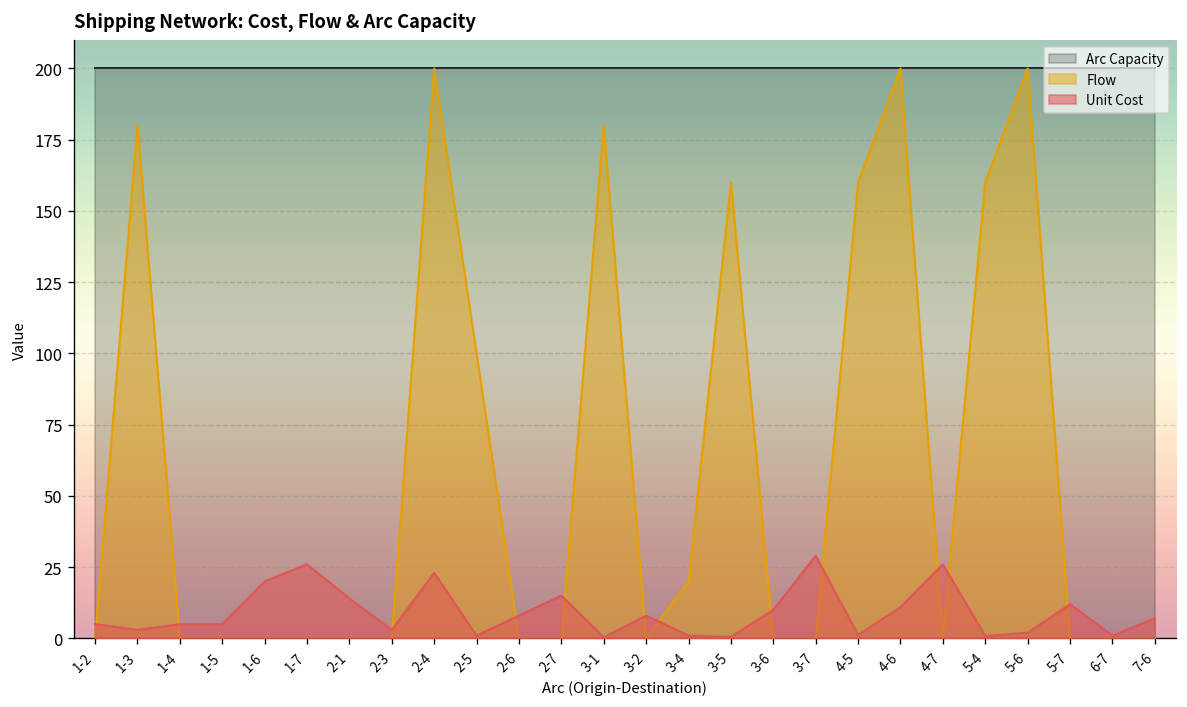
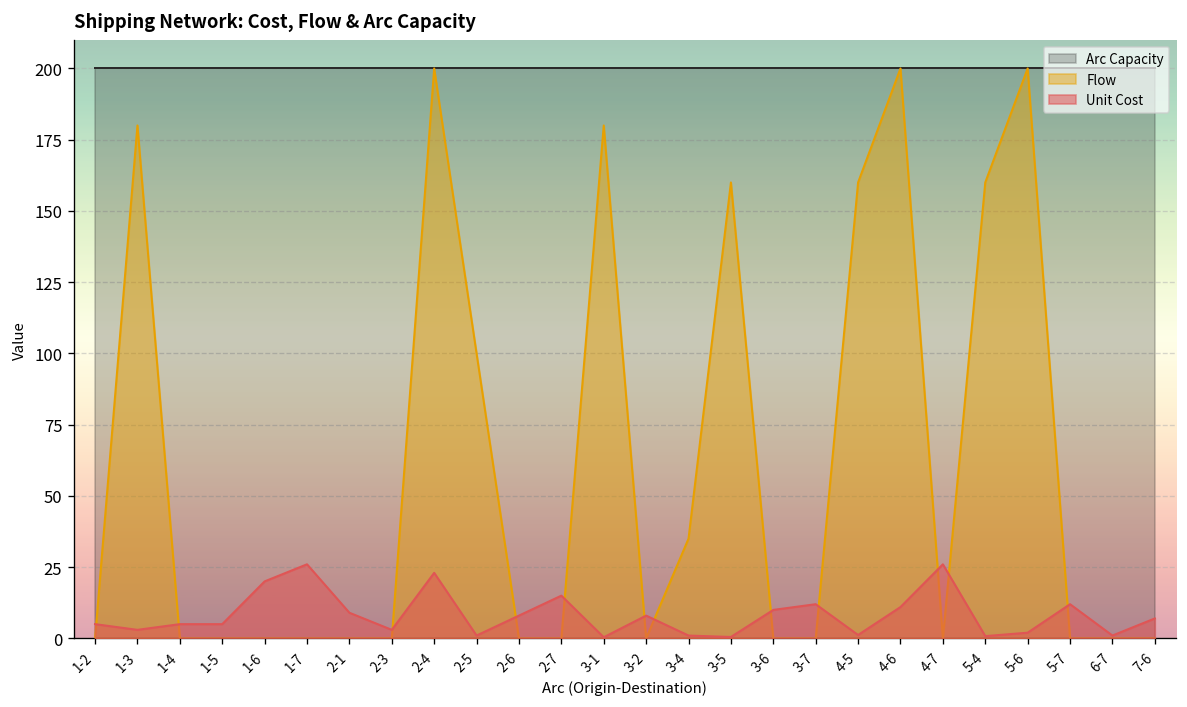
  {
    "Arc Capacity": {
      "1-2": 200,
      "1-3": 200,
      "1-4": 200,
      "1-5": 200,
      "1-6": 200,
      "1-7": 200,
      "2-1": 200,
      "2-3": 200,
      "2-5": 200,
      "2-6": 200,
      "2-7": 200,
      "3-1": 200,
      "3-2": 200,
      "3-4": 200,
      "3-5": 200,
      "3-6": 200,
      "3-7": 200,
      "4-5": 200,
      "4-7": 200,
      "5-4": 200
    },
    "Flow": {
      "1-2": 0,
      "1-3": 180,
      "1-4": 0,
      "1-5": 0,
      "1-6": 0,
      "1-7": 0,
      "2-1": 0,
      "2-3": 0,
      "2-5": 100,
      "2-6": 0,
      "2-7": 0,
      "3-1": 180,
      "3-2": 0,
-     "3-4": 20,
+     "3-4": 35,
      "3-5": 160,
      "3-6": 0,
      "3-7": 0,
      "4-5": 160,
      "4-7": 0,
      "5-4": 160,
      "5-7": 0,
      "7-6": 0
    },
    "Unit Cost": {
      "1-2": 5,
      "1-3": 3,
      "1-4": 5,
      "1-5": 5,
      "1-6": 20,
      "1-7": 26,
-     "2-1": 14,
+     "2-1": 9,
      "2-3": 3,
      "2-4": 23,
      "2-5": 1,
      "2-6": 8,
      "2-7": 15,
      "3-1": 0,
      "3-2": 8,
      "3-4": 1,
      "3-5": 1,
      "3-6": 10,
-     "3-7": 29,
+     "3-7": 12,
      "4-5": 1,
      "4-6": 11,
      "4-7": 26,
      "5-4": 1,
      "5-6": 2,
      "5-7": 12,
      "7-6": 7
    }
  }
